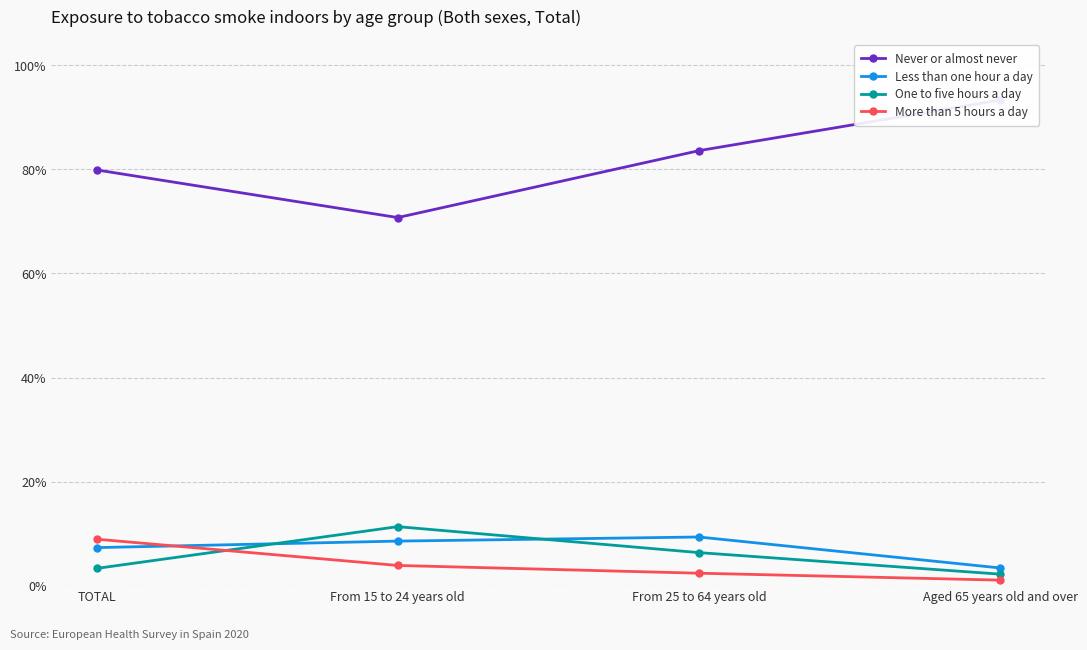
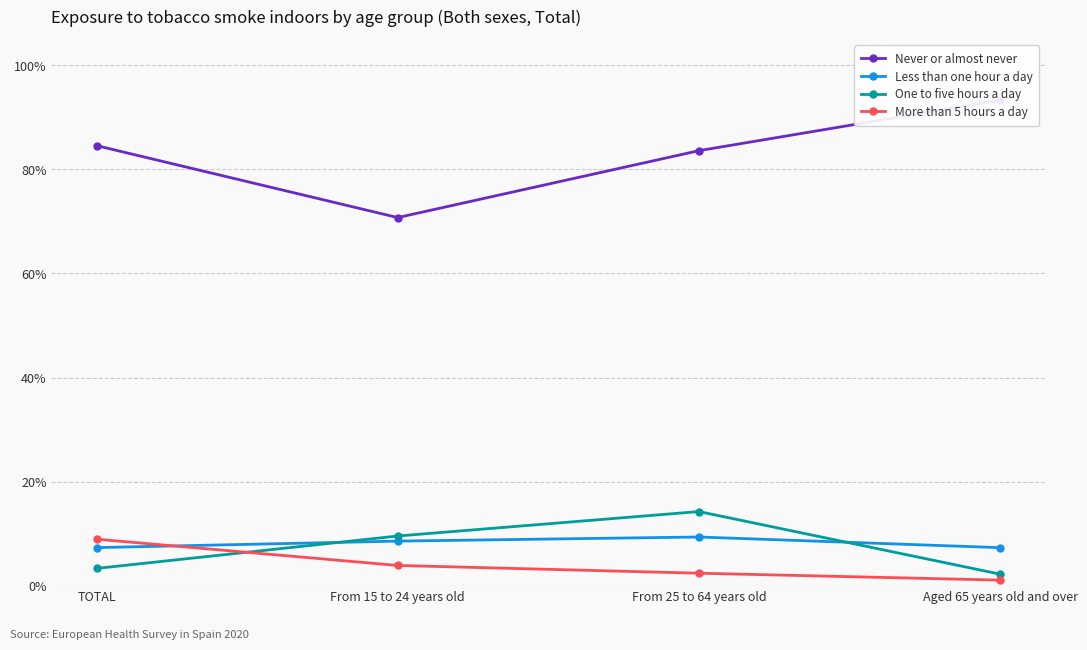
  {
    "Never or almost never": {
-     "TOTAL": "80%",
+     "TOTAL": "85%",
      "From 15 to 24 years old": "71%",
      "From 25 to 64 years old": "84%"
    },
    "Less than one hour a day": {
      "TOTAL": "7%",
      "From 15 to 24 years old": "9%",
      "From 25 to 64 years old": "9%",
-     "Aged 65 years old and over": "3%"
+     "Aged 65 years old and over": "7%"
    },
    "One to five hours a day": {
      "TOTAL": "3%",
-     "From 15 to 24 years old": "11%",
-     "From 25 to 64 years old": "6%",
+     "From 15 to 24 years old": "10%",
+     "From 25 to 64 years old": "14%",
      "Aged 65 years old and over": "2%"
    },
    "More than 5 hours a day": {
      "TOTAL": "9%",
      "From 15 to 24 years old": "4%",
      "From 25 to 64 years old": "2%",
      "Aged 65 years old and over": "1%"
    }
  }
